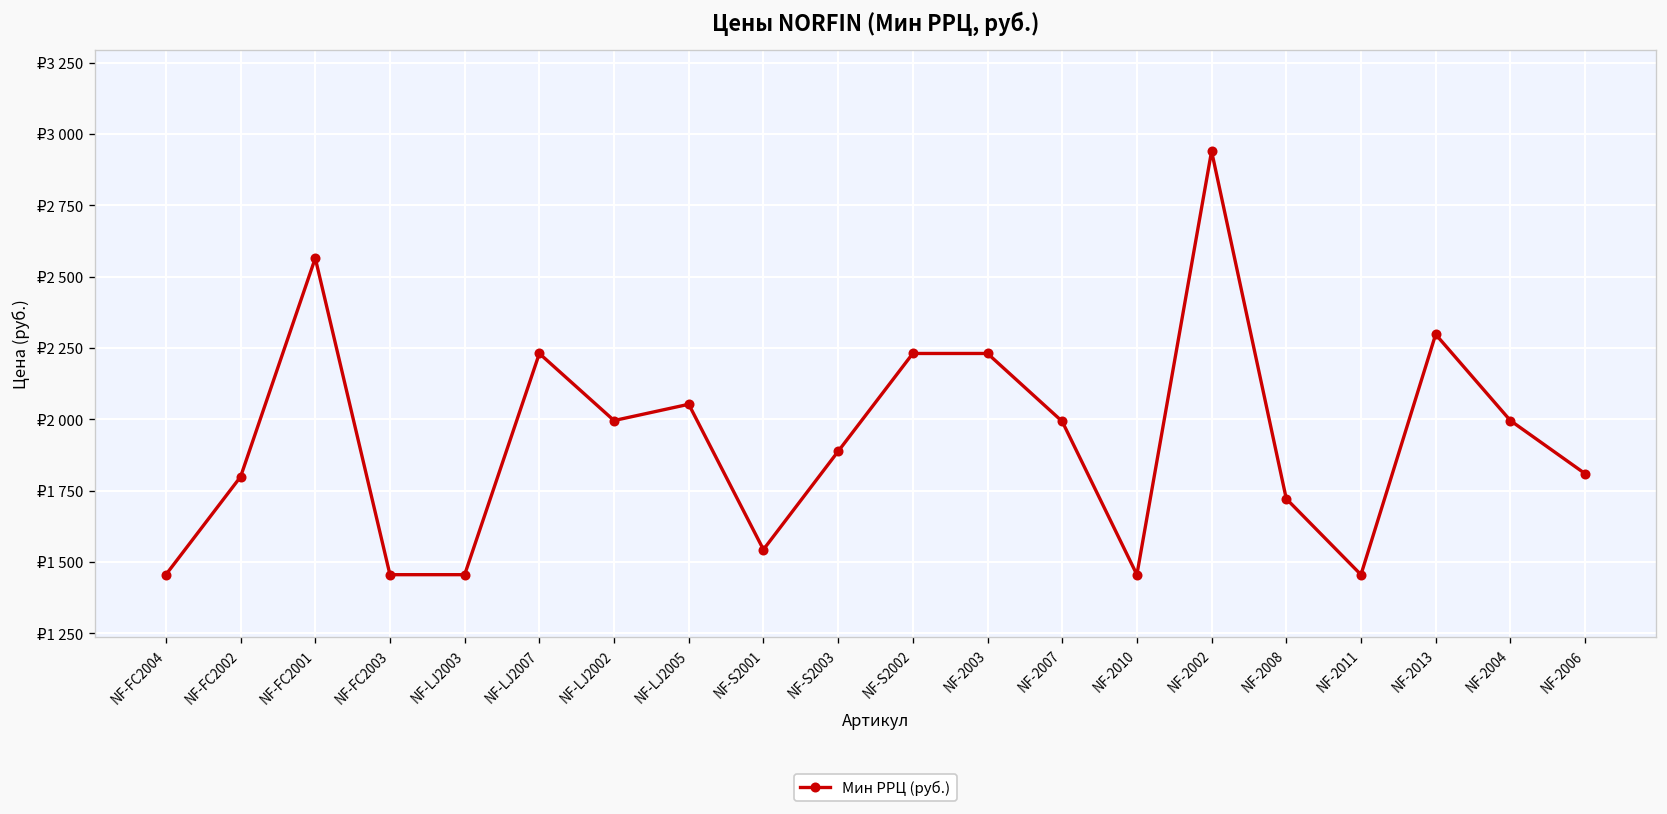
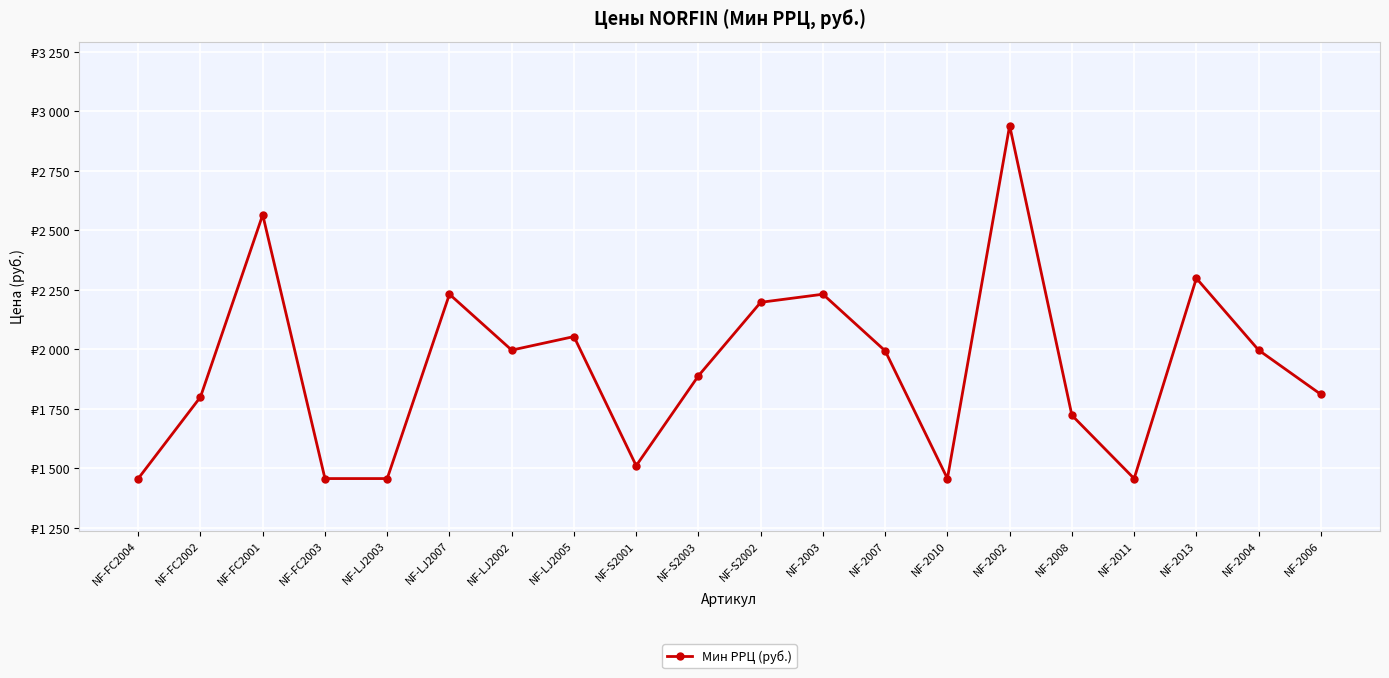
  {
    "NF-FC2004": "₽1460",
    "NF-FC2002": "₽1800",
    "NF-FC2001": "₽2570",
    "NF-FC2003": "₽1460",
    "NF-LJ2003": "₽1460",
    "NF-LJ2007": "₽2230",
    "NF-LJ2002": "₽2000",
    "NF-LJ2005": "₽2050",
-   "NF-S2001": "₽1540",
+   "NF-S2001": "₽1510",
    "NF-S2003": "₽1890",
-   "NF-S2002": "₽2230",
+   "NF-S2002": "₽2200",
    "NF-2003": "₽2230",
    "NF-2007": "₽1990",
    "NF-2010": "₽1460",
    "NF-2002": "₽2940",
    "NF-2008": "₽1720",
    "NF-2011": "₽1460",
    "NF-2013": "₽2300",
    "NF-2004": "₽2000",
    "NF-2006": "₽1810"
  }
